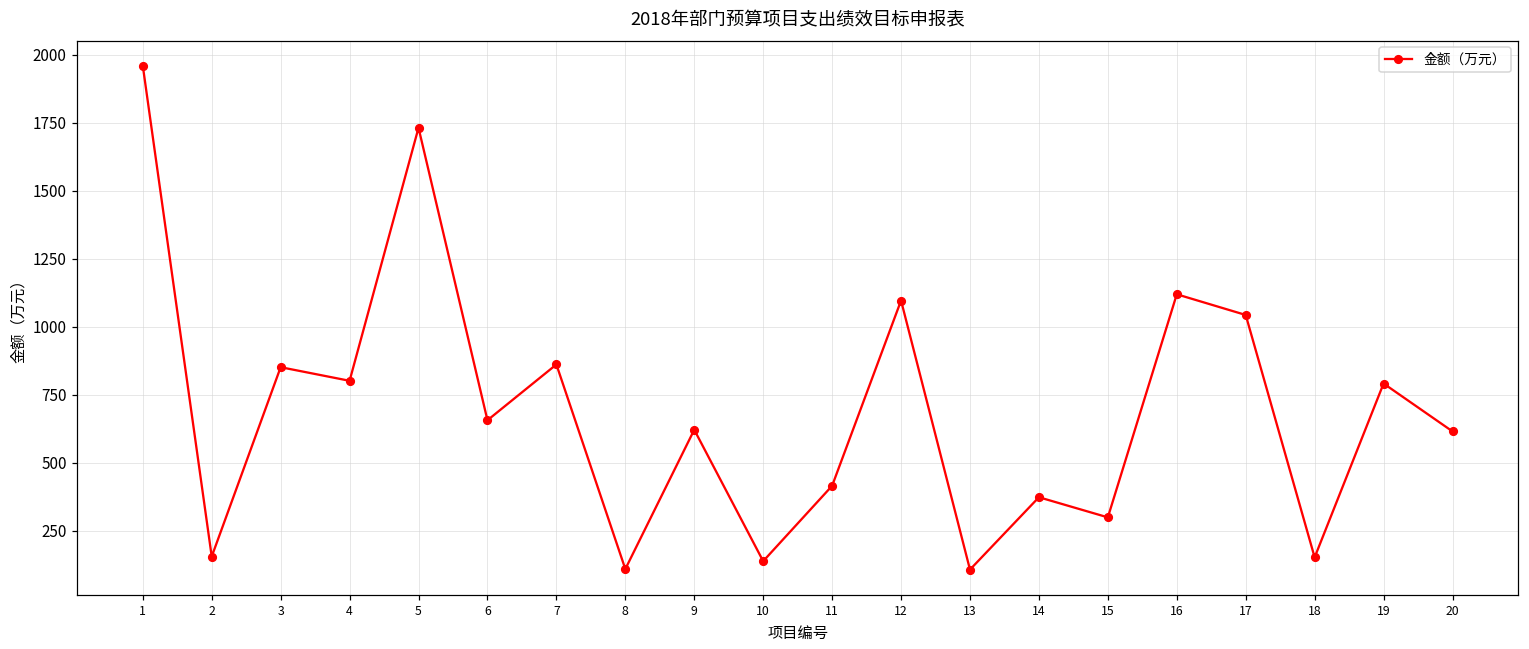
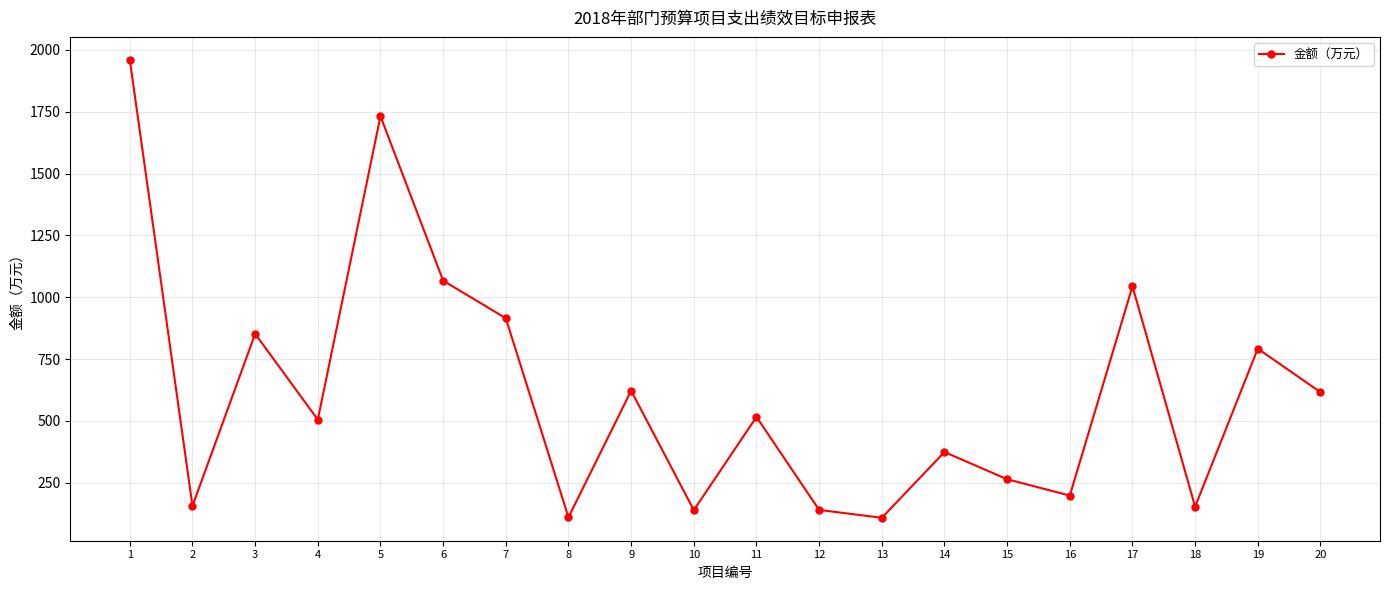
  {
    "1": 1960,
    "2": 160,
    "3": 850,
-   "4": 800,
+   "4": 510,
    "5": 1730,
-   "6": 660,
-   "7": 860,
+   "6": 1070,
+   "7": 920,
    "8": 110,
    "9": 620,
    "10": 140,
-   "11": 420,
-   "12": 1100,
+   "11": 520,
+   "12": 140,
    "13": 110,
    "14": 370,
-   "15": 300,
-   "16": 1120,
+   "15": 260,
+   "16": 200,
    "17": 1040,
    "18": 150,
    "19": 790,
    "20": 620
  }
